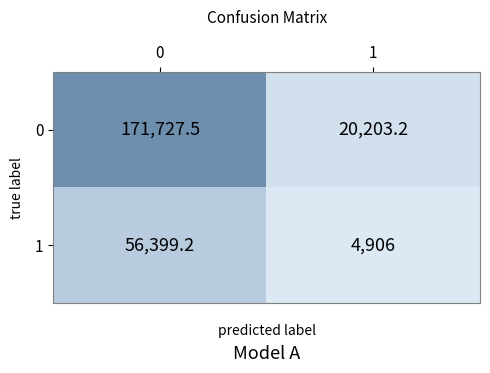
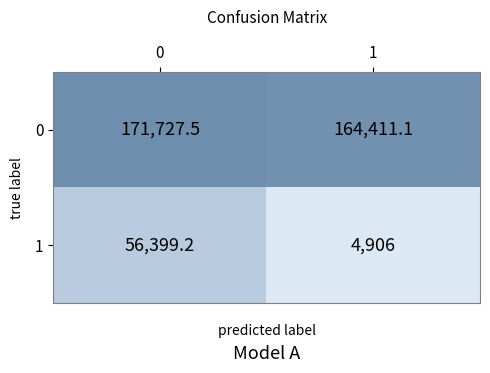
  {
    "0": {
      "0": "171,727.5",
-     "1": "20,203.2"
+     "1": "164,411.1"
    },
    "1": {
      "0": "56,399.2",
      "1": "4,906"
    }
  }
